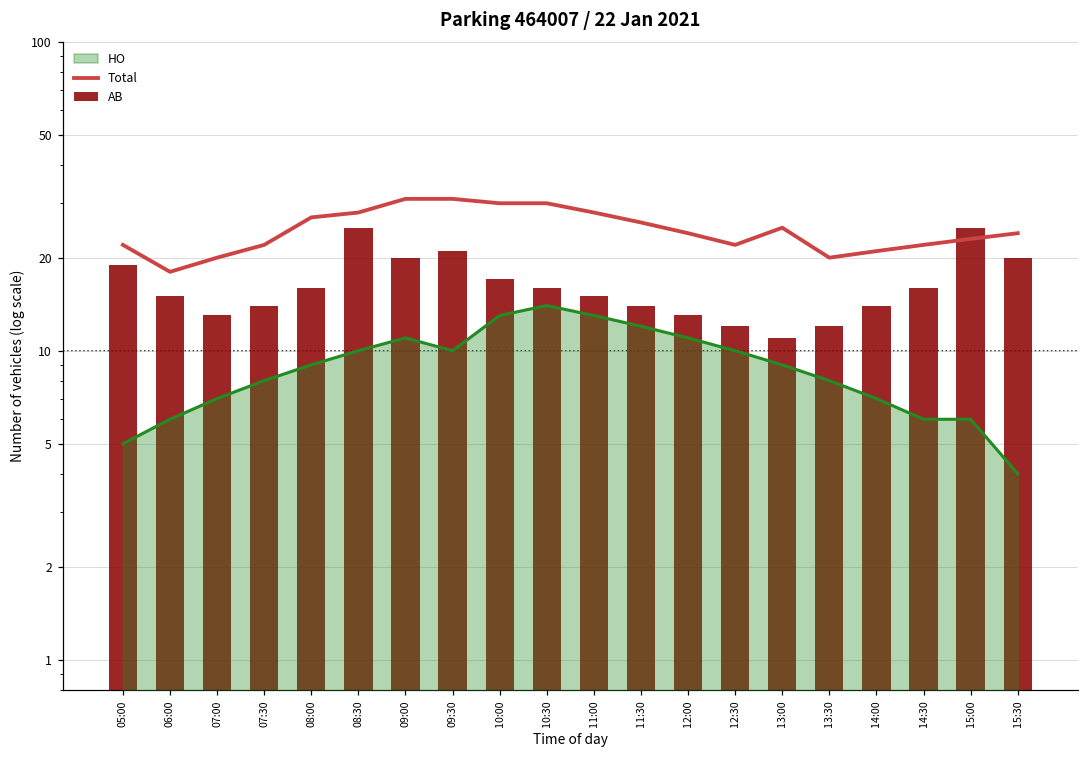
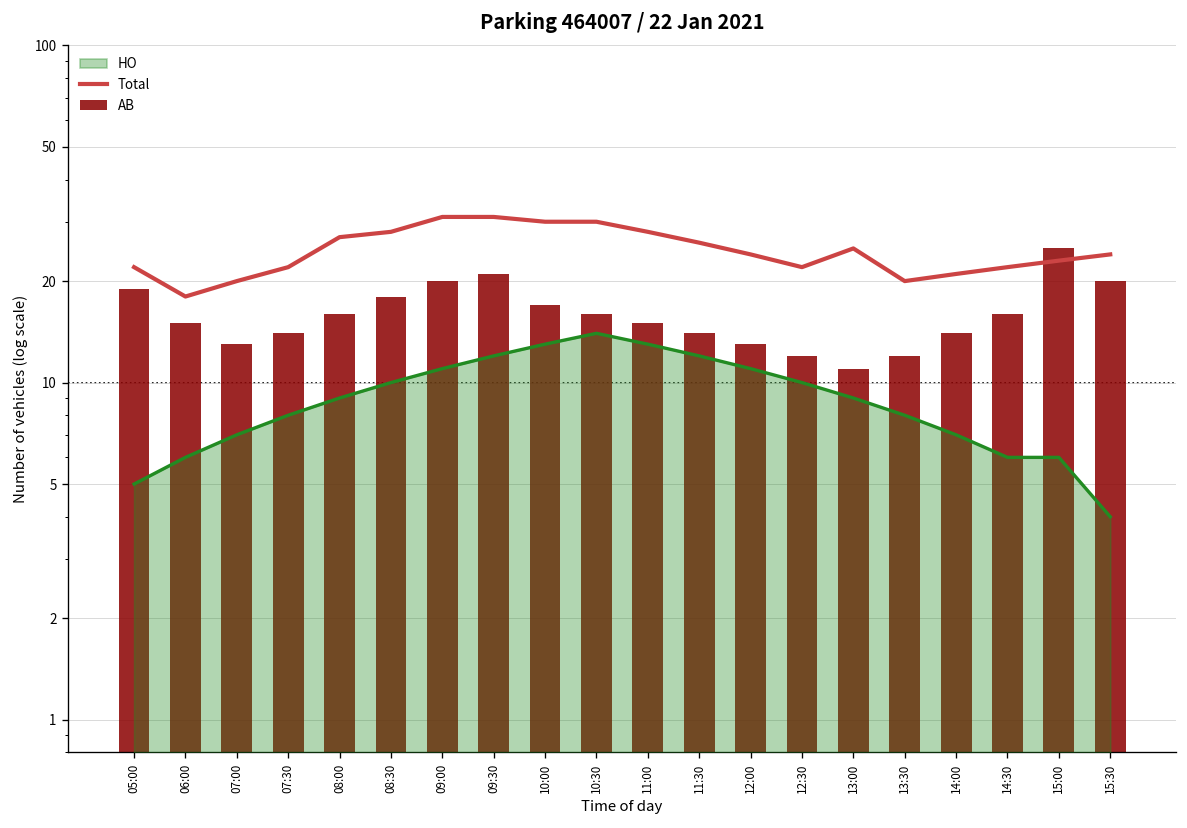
  {
    "HO": {
      "05:00": 5,
      "06:00": 6,
      "07:00": 7,
      "07:30": 8,
      "08:00": 9,
      "08:30": 10,
      "09:00": 11,
-     "09:30": 10,
+     "09:30": 12,
      "10:00": 13,
      "10:30": 14,
      "11:00": 13,
      "11:30": 12,
      "12:00": 11,
      "12:30": 10,
      "13:00": 9,
      "13:30": 8,
      "14:00": 7,
      "14:30": 6,
      "15:00": 6,
      "15:30": 4
    },
    "AB": {
      "05:00": 19,
      "06:00": 15,
      "07:00": 13,
      "07:30": 14,
      "08:00": 16,
-     "08:30": 25,
+     "08:30": 18,
      "09:00": 20,
      "09:30": 21,
      "10:00": 17,
      "10:30": 16,
      "11:00": 15,
      "11:30": 14,
      "12:00": 13,
      "12:30": 12,
      "13:00": 11,
      "13:30": 12,
      "14:00": 14,
      "14:30": 16,
      "15:00": 25,
      "15:30": 20
    },
    "Total": {
      "05:00": 22,
      "06:00": 18,
      "07:00": 20,
      "07:30": 22,
      "08:00": 27,
      "08:30": 28,
      "09:00": 31,
      "09:30": 31,
      "10:00": 30,
      "10:30": 30,
      "11:00": 28,
      "11:30": 26,
      "12:00": 24,
      "12:30": 22,
      "13:00": 25,
      "13:30": 20,
      "14:00": 21,
      "14:30": 22,
      "15:00": 23,
      "15:30": 24
    }
  }
